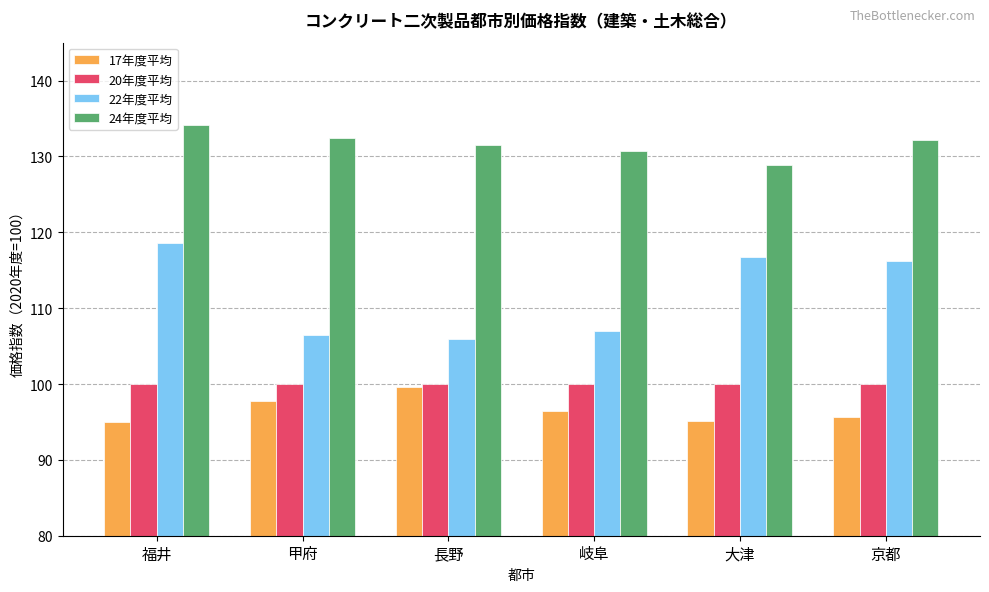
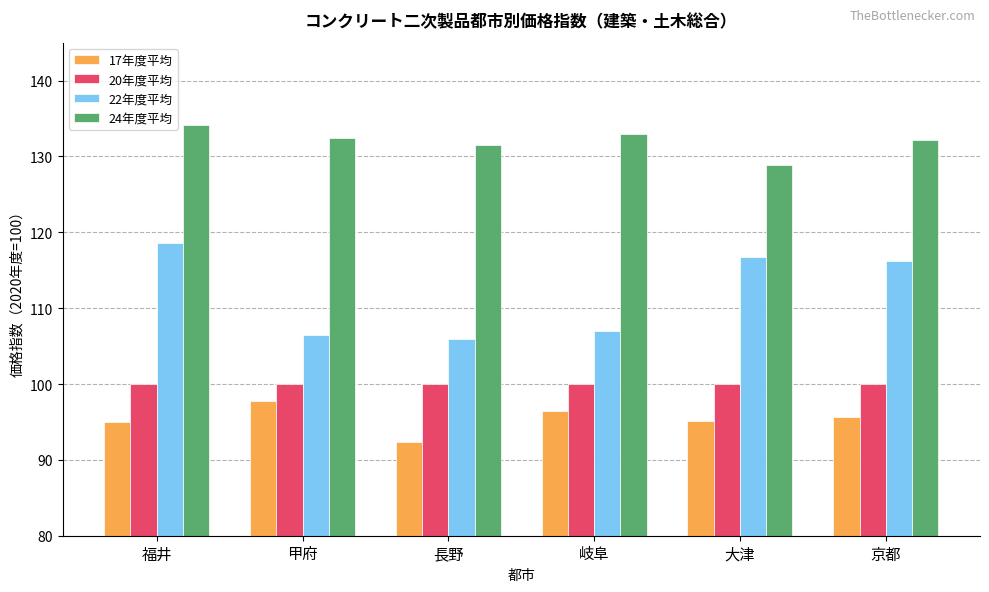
  {
    "17年度平均": {
      "福井": 95,
      "甲府": 98,
-     "長野": 100,
+     "長野": 92,
      "岐阜": 96,
      "大津": 95,
      "京都": 96
    },
    "20年度平均": {
      "福井": 100,
      "甲府": 100,
      "長野": 100,
      "岐阜": 100,
      "大津": 100,
      "京都": 100
    },
    "22年度平均": {
      "福井": 119,
      "甲府": 107,
      "長野": 106,
      "岐阜": 107,
      "大津": 117,
      "京都": 116
    },
    "24年度平均": {
      "福井": 134,
      "甲府": 132,
      "長野": 132,
-     "岐阜": 131,
+     "岐阜": 133,
      "大津": 129,
      "京都": 132
    }
  }
